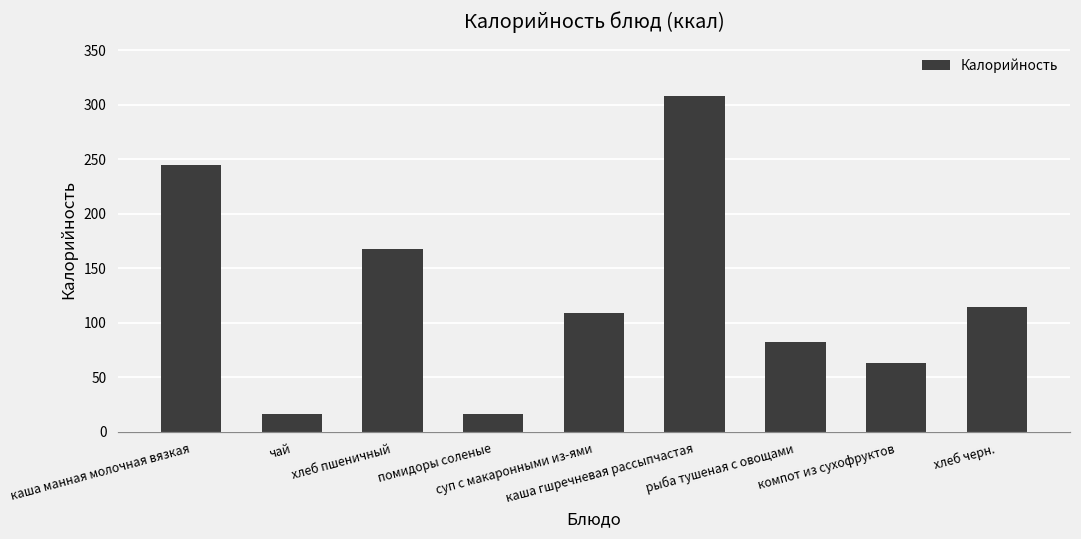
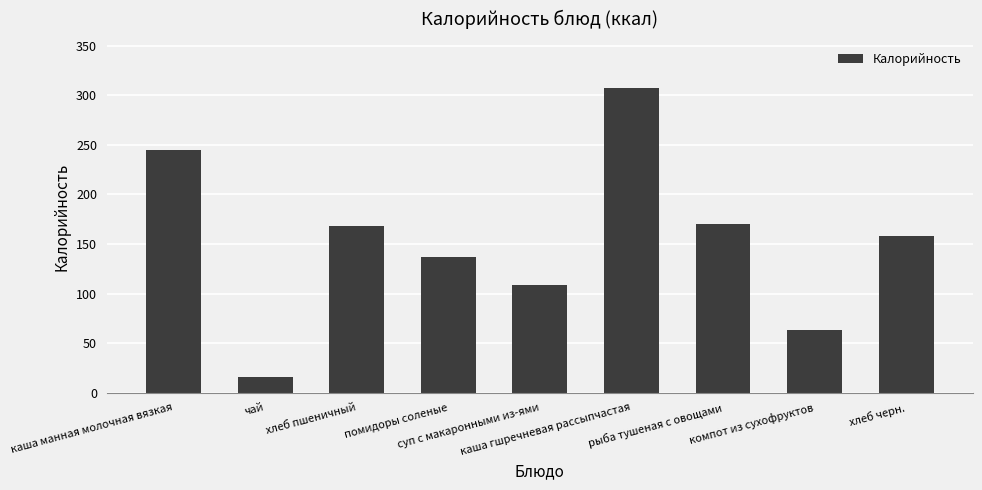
  {
    "каша манная молочная вязкая": 240,
    "чай": 20,
    "хлеб пшеничный": 170,
-   "помидоры соленые": 20,
+   "помидоры соленые": 140,
    "суп с макаронными из-ями": 110,
    "каша гшречневая рассыпчастая": 310,
-   "рыба тушеная с овощами": 80,
+   "рыба тушеная с овощами": 170,
    "компот из сухофруктов": 60,
-   "хлеб черн.": 110
+   "хлеб черн.": 160
  }
